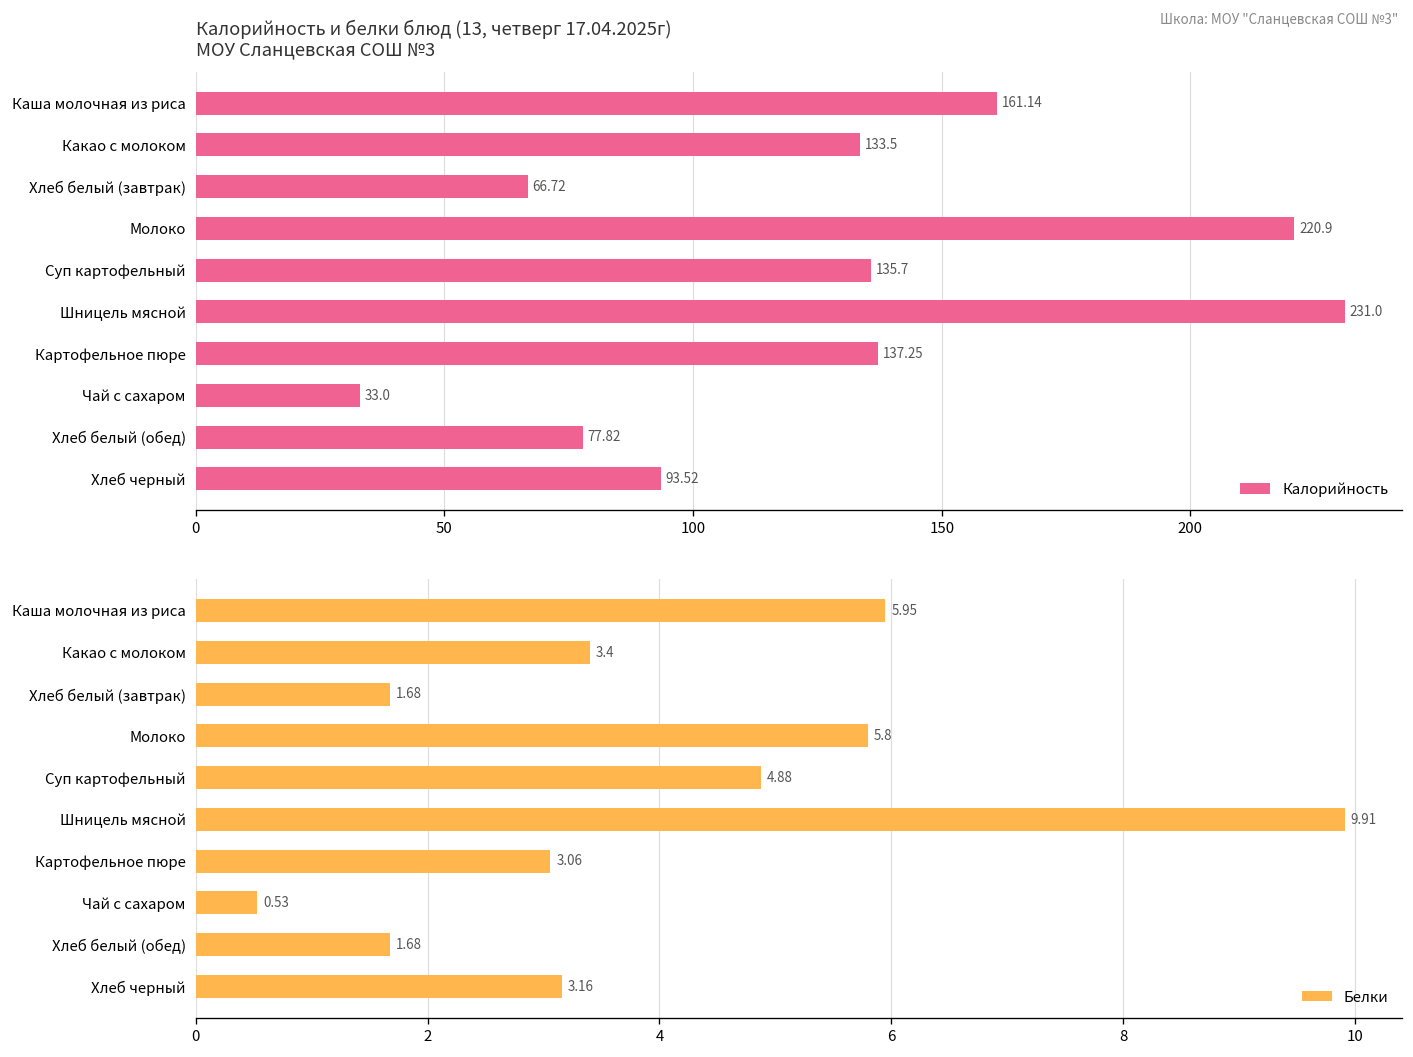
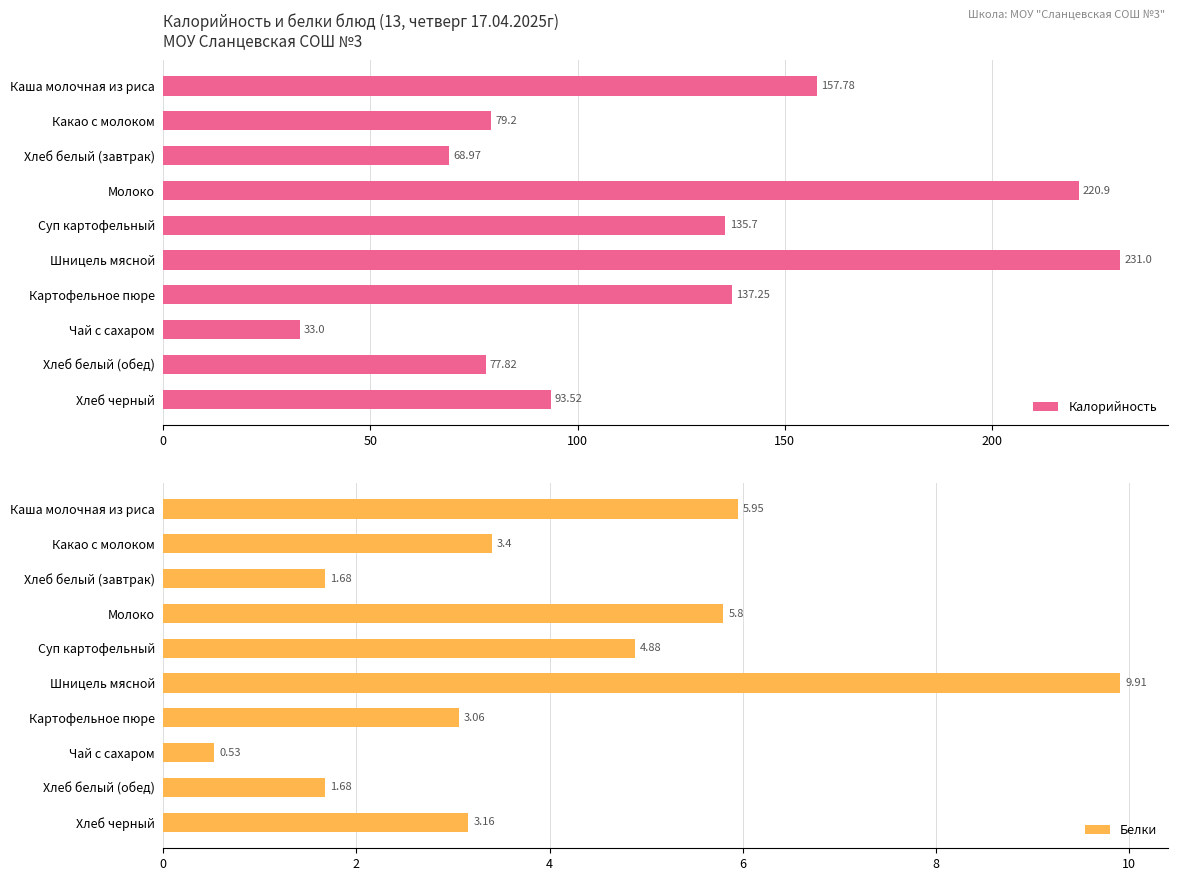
  {
    "Калорийность и белки блюд (13, четверг 17.04.2025г) МОУ Сланцевская СОШ №3": {
-     "Каша молочная из риса": 161.14,
-     "Какао с молоком": 133.5,
-     "Хлеб белый (завтрак)": 66.72,
+     "Каша молочная из риса": 157.78,
+     "Какао с молоком": 79.2,
+     "Хлеб белый (завтрак)": 68.97,
      "Молоко": 220.9,
      "Суп картофельный": 135.7,
      "Шницель мясной": 231.0,
      "Картофельное пюре": 137.25,
      "Чай с сахаром": 33.0,
      "Хлеб белый (обед)": 77.82,
      "Хлеб черный": 93.52
    }
  }
